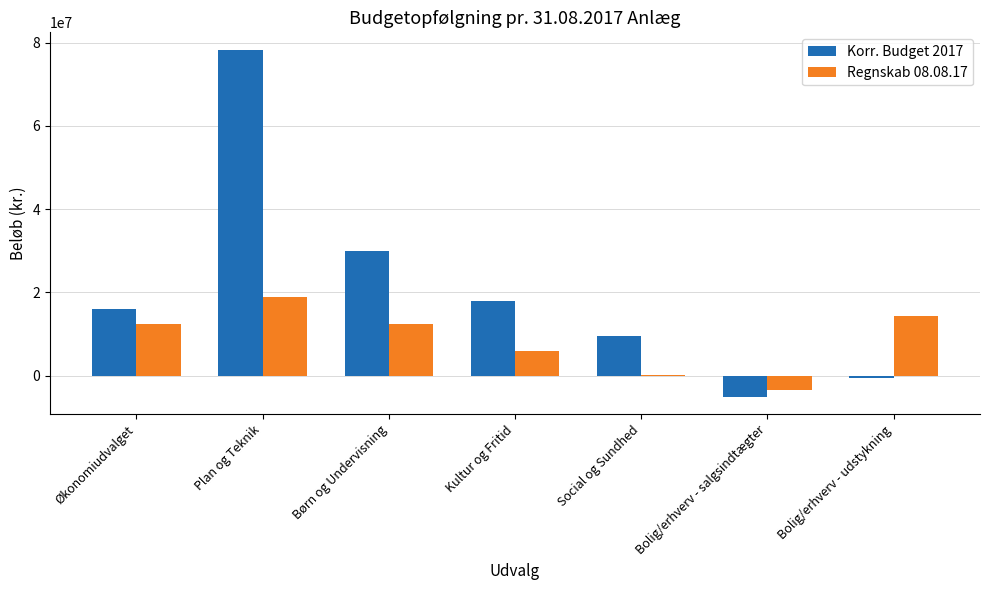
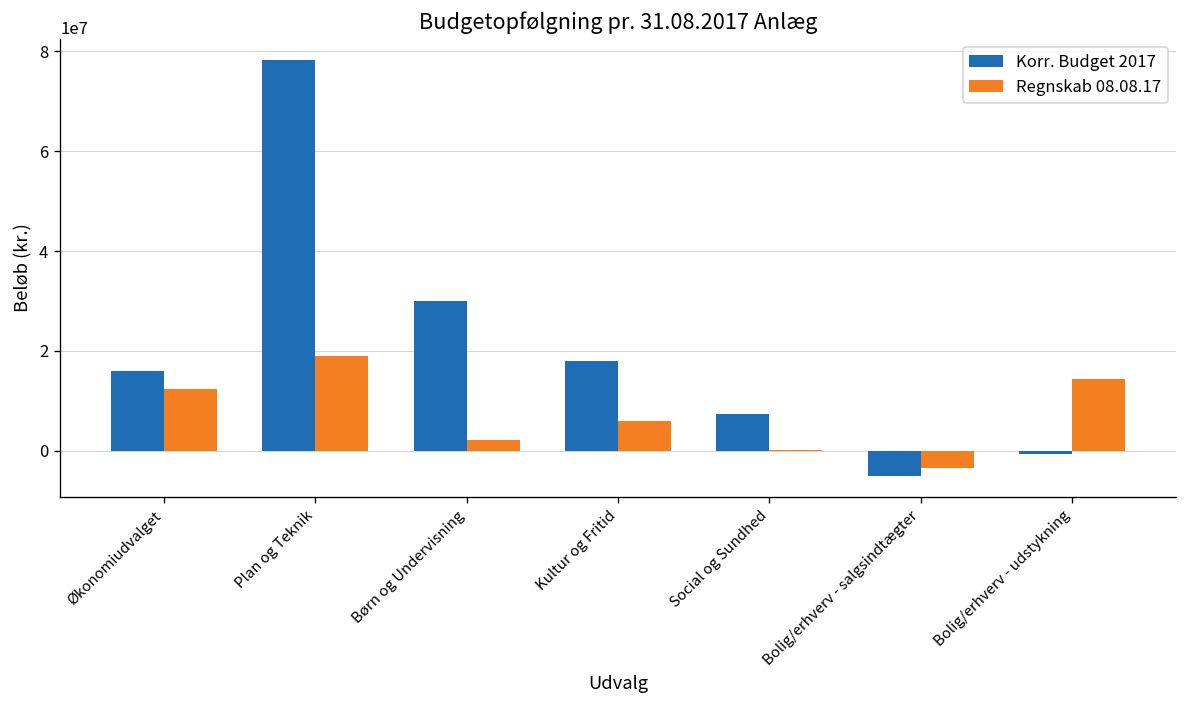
  {
    "Korr. Budget 2017": {
      "Økonomiudvalget": 16000000,
      "Plan og Teknik": 78000000,
      "Børn og Undervisning": 30000000,
      "Kultur og Fritid": 18000000,
-     "Social og Sundhed": 10000000,
+     "Social og Sundhed": 7000000,
      "Bolig/erhverv - salgsindtægter": -5000000,
      "Bolig/erhverv - udstykning": -1000000
    },
    "Regnskab 08.08.17": {
      "Økonomiudvalget": 12000000,
      "Plan og Teknik": 19000000,
-     "Børn og Undervisning": 12000000,
+     "Børn og Undervisning": 2000000,
      "Kultur og Fritid": 6000000,
      "Bolig/erhverv - salgsindtægter": -3000000,
      "Bolig/erhverv - udstykning": 14000000
    }
  }
